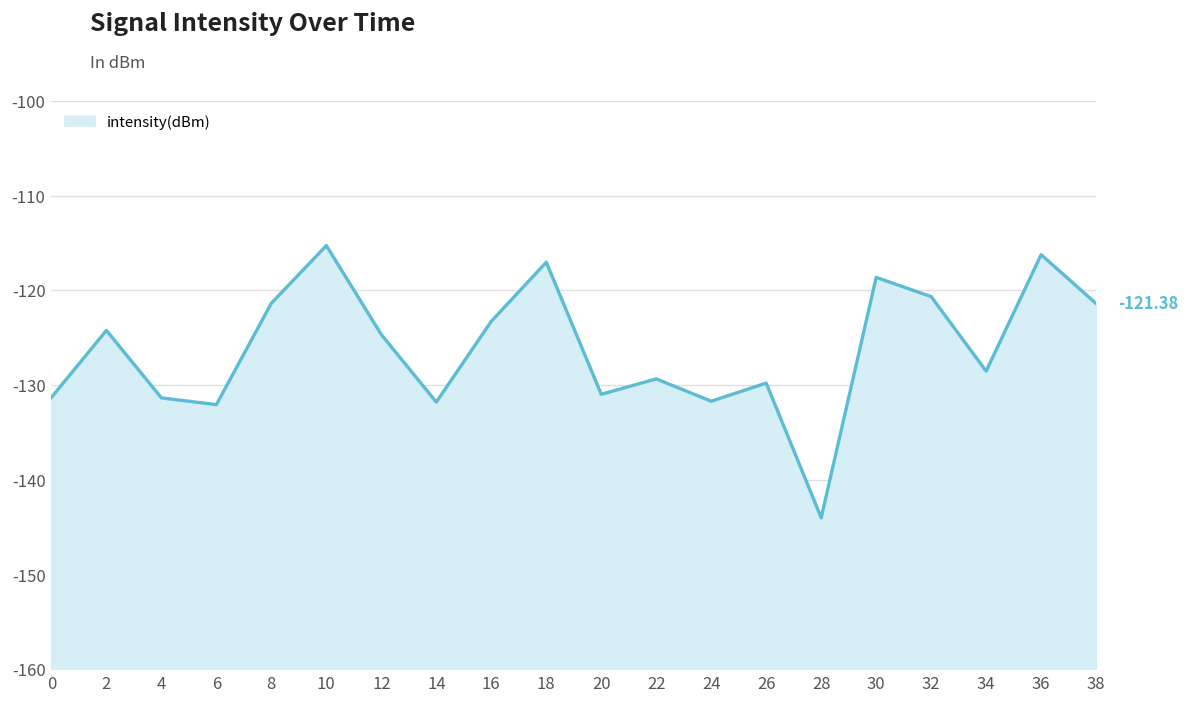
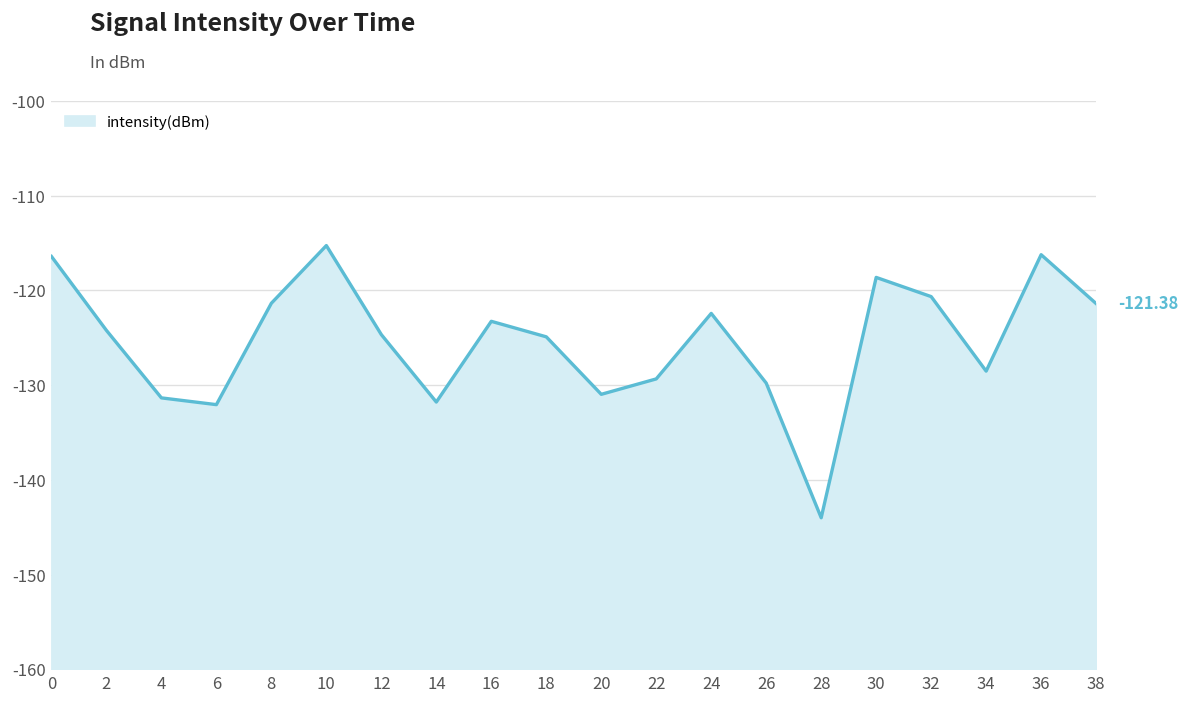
  {
-   "0": -131,
+   "0": -116,
    "2": -124,
    "4": -131,
    "6": -132,
    "8": -121,
    "10": -115,
    "12": -125,
    "14": -132,
    "16": -123,
-   "18": -117,
+   "18": -125,
    "20": -131,
    "22": -129,
-   "24": -132,
+   "24": -122,
    "26": -130,
    "28": -144,
    "30": -119,
    "32": -121,
    "34": -129,
    "36": -116
  }
